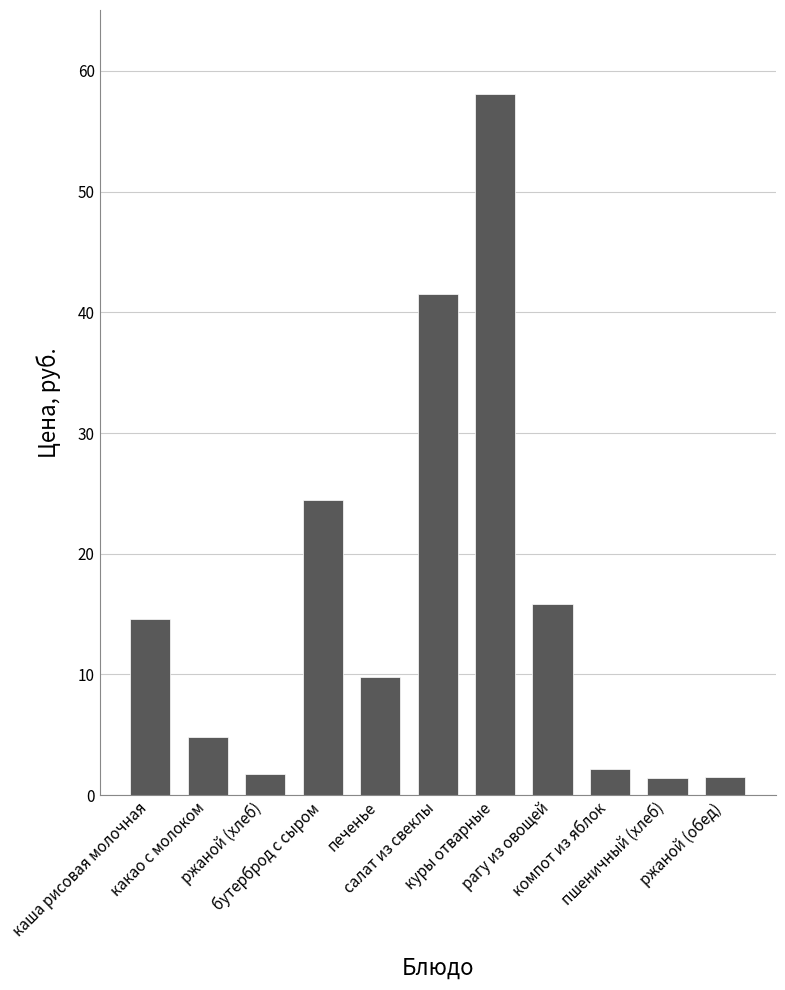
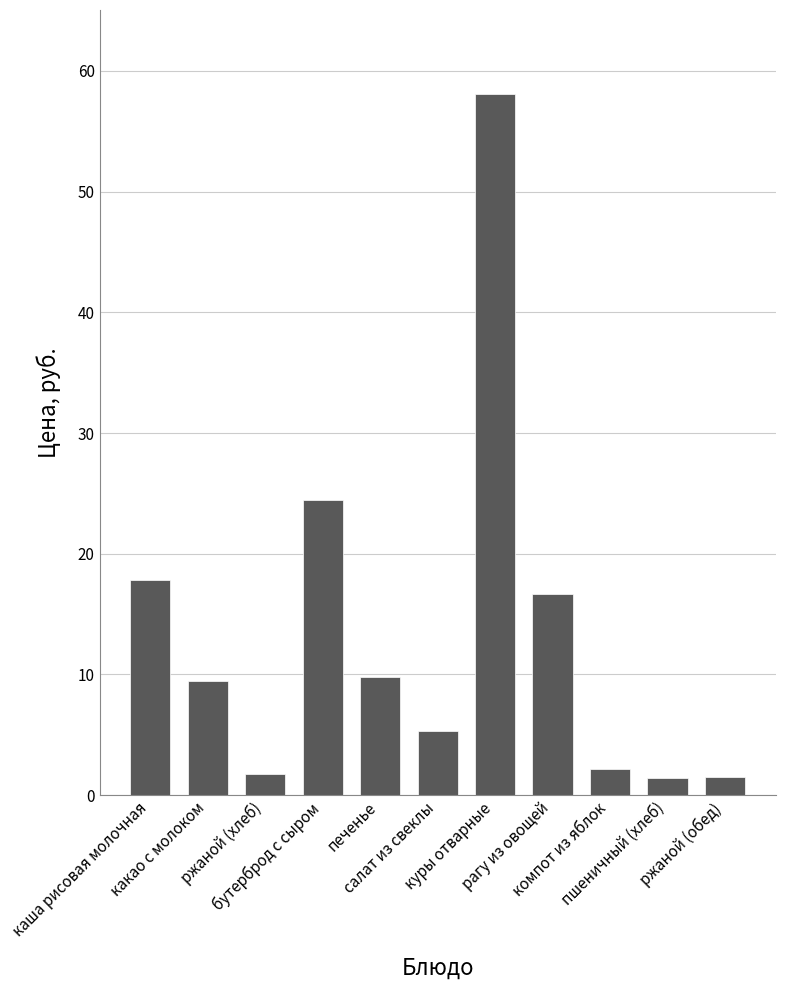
  {
-   "каша рисовая молочная": 14.6,
-   "какао с молоком": 4.8,
+   "каша рисовая молочная": 17.9,
+   "какао с молоком": 9.5,
    "ржаной (хлеб)": 1.7,
    "бутерброд с сыром": 24.5,
    "печенье": 9.8,
-   "салат из свеклы": 41.5,
+   "салат из свеклы": 5.3,
    "куры отварные": 58.1,
-   "рагу из овощей": 15.9,
+   "рагу из овощей": 16.6,
    "компот из яблок": 2.2,
    "пшеничный (хлеб)": 1.5,
    "ржаной (обед)": 1.5
  }
